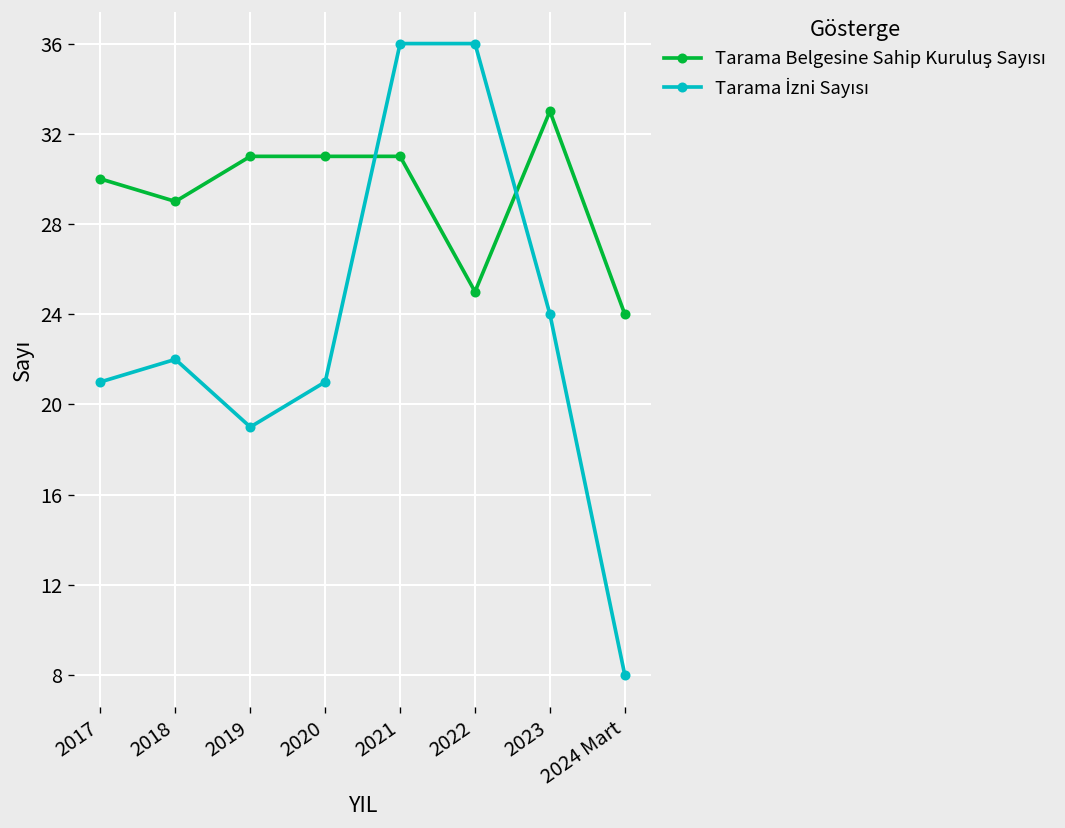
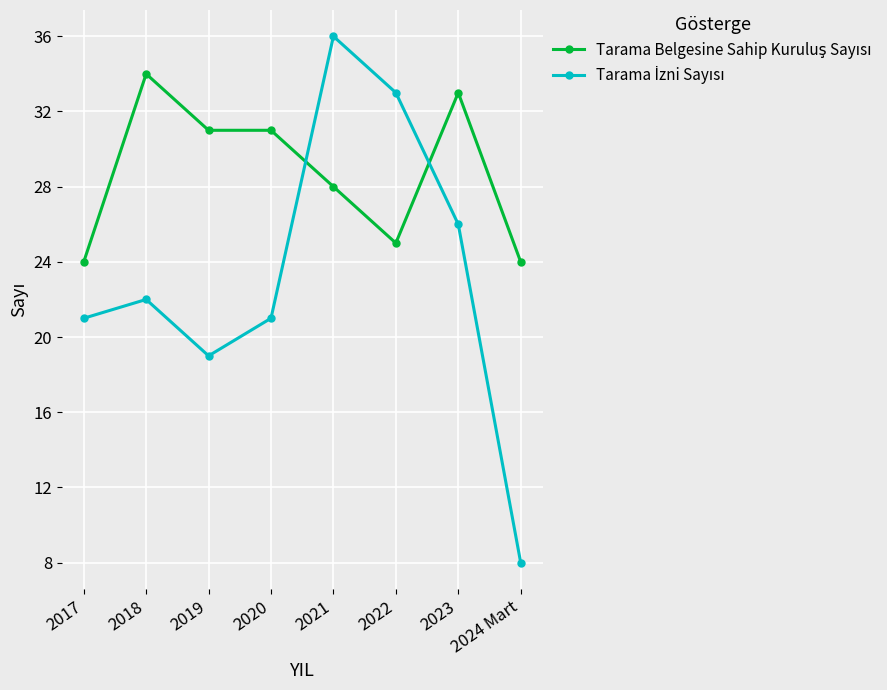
  {
    "Tarama Belgesine Sahip Kuruluş Sayısı": {
-     "2017": 30,
-     "2018": 29,
+     "2017": 24,
+     "2018": 34,
      "2019": 31,
      "2020": 31,
-     "2021": 31,
+     "2021": 28,
      "2022": 25,
      "2023": 33,
      "2024 Mart": 24
    },
    "Tarama İzni Sayısı": {
      "2017": 21,
      "2018": 22,
      "2019": 19,
      "2020": 21,
      "2021": 36,
-     "2022": 36,
-     "2023": 24,
+     "2022": 33,
+     "2023": 26,
      "2024 Mart": 8
    }
  }
